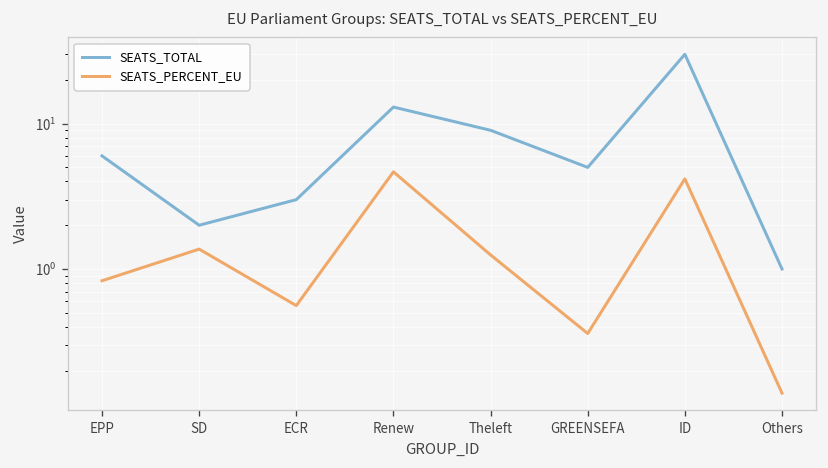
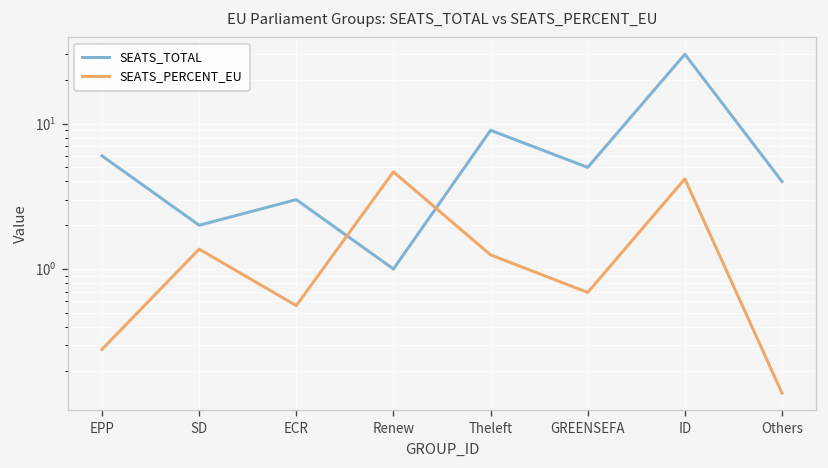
  {
    "SEATS_TOTAL": {
      "EPP": 6,
      "SD": 2,
      "ECR": 3,
-     "Renew": 13,
+     "Renew": 1,
      "Theleft": 9,
      "GREENSEFA": 5,
      "ID": 30,
-     "Others": 1
+     "Others": 4
    },
    "SEATS_PERCENT_EU": {
-     "EPP": 0.8,
+     "EPP": 0.28,
      "SD": 1.4,
      "ECR": 0.6,
      "Renew": 4.7,
      "Theleft": 1.3,
-     "GREENSEFA": 0.36,
+     "GREENSEFA": 0.7,
      "ID": 4.2,
      "Others": 0.14
    }
  }
